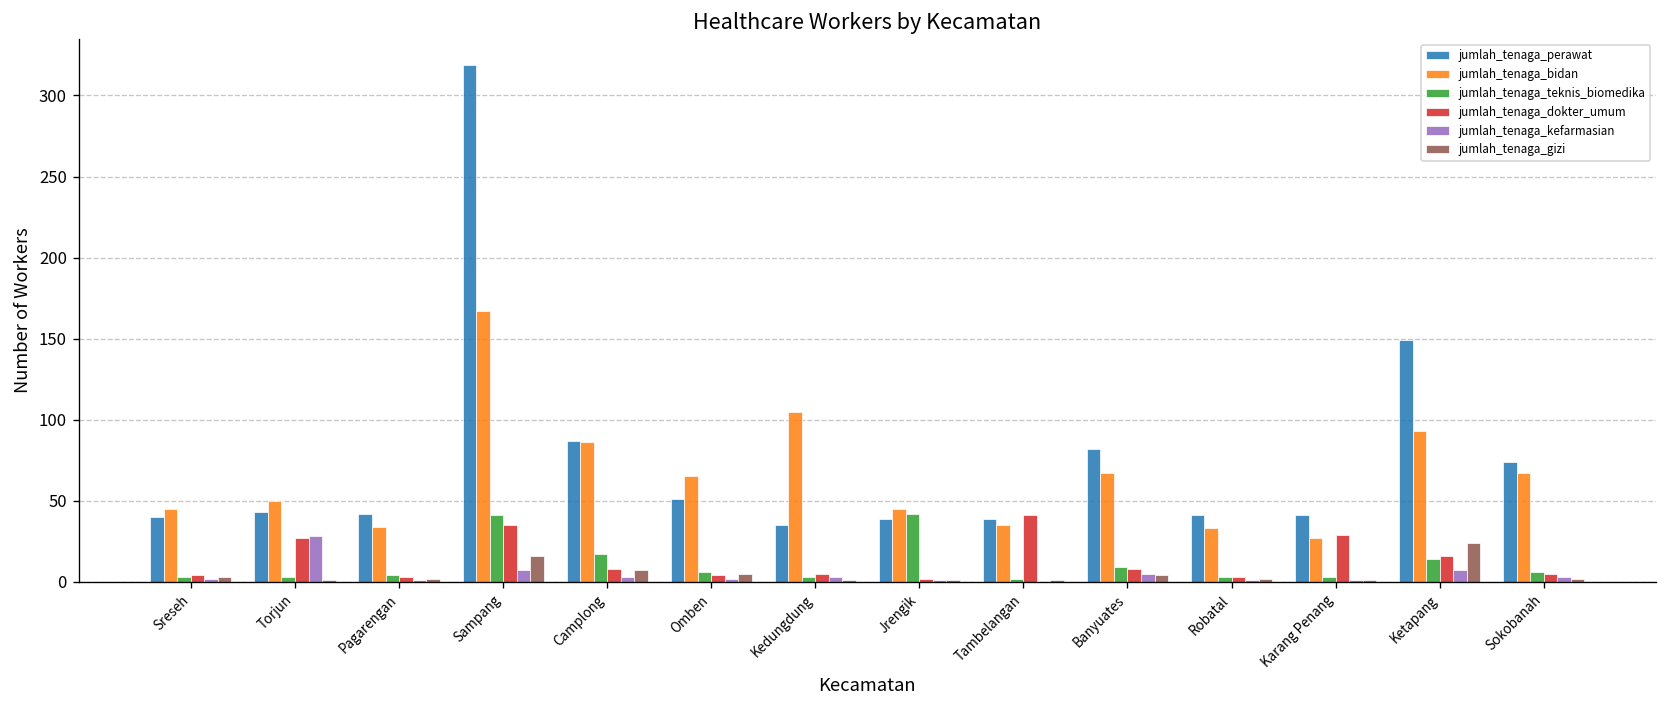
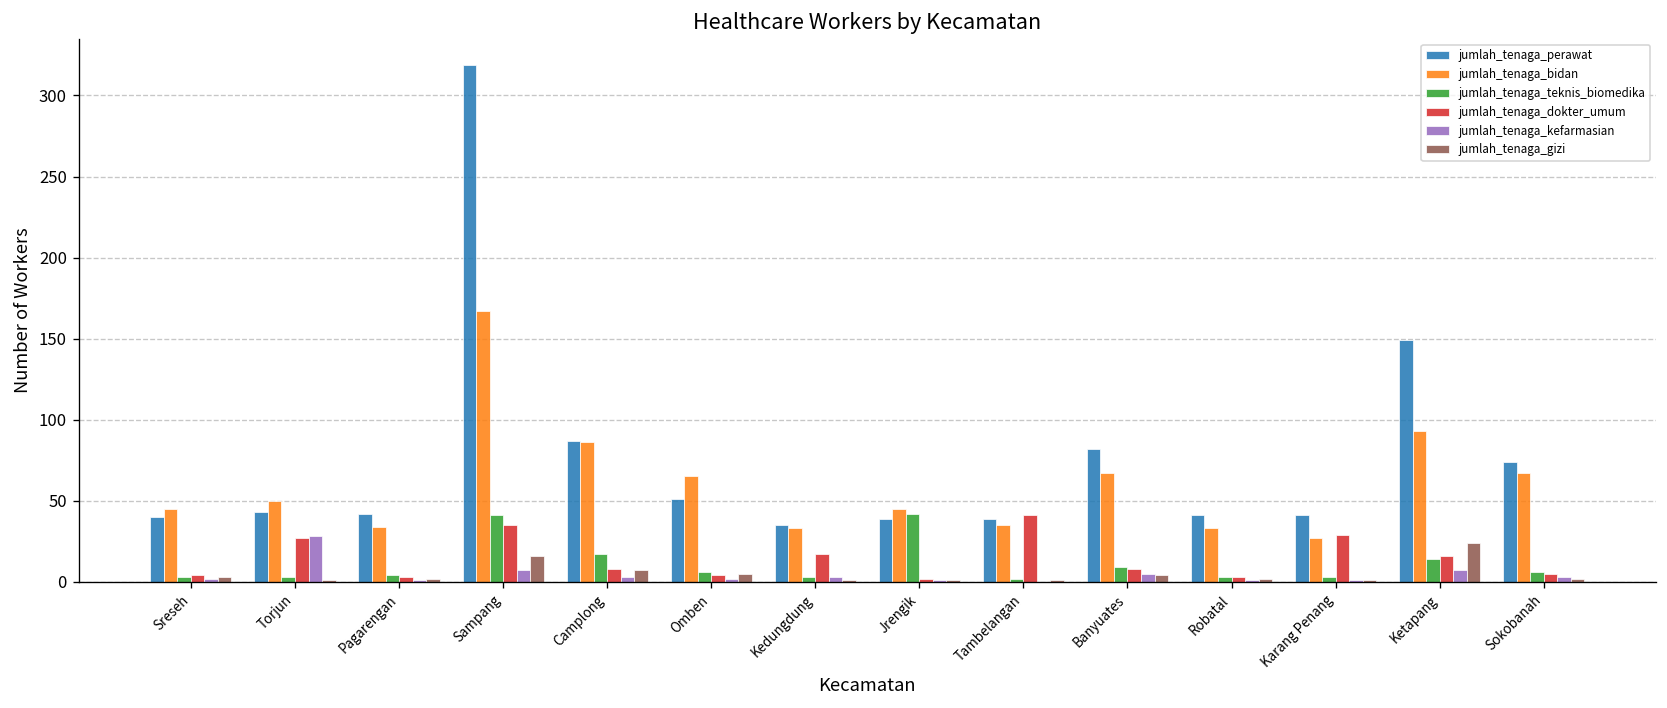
  {
    "jumlah_tenaga_perawat": {
      "Sreseh": 40,
      "Torjun": 43,
      "Pagarengan": 42,
      "Sampang": 319,
      "Camplong": 87,
      "Omben": 51,
      "Kedungdung": 35,
      "Jrengik": 39,
      "Tambelangan": 39,
      "Banyuates": 82,
      "Robatal": 41,
      "Karang Penang": 41,
      "Ketapang": 149,
      "Sokobanah": 74
    },
    "jumlah_tenaga_bidan": {
      "Sreseh": 45,
      "Torjun": 50,
      "Pagarengan": 34,
      "Sampang": 167,
      "Camplong": 86,
      "Omben": 65,
-     "Kedungdung": 105,
+     "Kedungdung": 33,
      "Jrengik": 45,
      "Tambelangan": 35,
      "Banyuates": 67,
      "Robatal": 33,
      "Karang Penang": 27,
      "Ketapang": 93,
      "Sokobanah": 67
    },
    "jumlah_tenaga_teknis_biomedika": {
      "Sreseh": 3,
      "Torjun": 3,
      "Pagarengan": 4,
      "Sampang": 41,
      "Camplong": 17,
      "Omben": 6,
      "Kedungdung": 3,
      "Jrengik": 42,
      "Tambelangan": 2,
      "Banyuates": 9,
      "Robatal": 3,
      "Karang Penang": 3,
      "Ketapang": 14,
      "Sokobanah": 6
    },
    "jumlah_tenaga_dokter_umum": {
      "Sreseh": 4,
      "Torjun": 27,
      "Pagarengan": 3,
      "Sampang": 35,
      "Camplong": 8,
      "Omben": 4,
-     "Kedungdung": 5,
+     "Kedungdung": 17,
      "Jrengik": 2,
      "Tambelangan": 41,
      "Banyuates": 8,
      "Robatal": 3,
      "Karang Penang": 29,
      "Ketapang": 16,
      "Sokobanah": 5
    },
    "jumlah_tenaga_kefarmasian": {
      "Sreseh": 2,
      "Torjun": 28,
      "Sampang": 7,
      "Camplong": 3,
      "Omben": 2,
      "Kedungdung": 3,
      "Tambelangan": 0,
      "Banyuates": 5,
      "Ketapang": 7,
      "Sokobanah": 3
    },
    "jumlah_tenaga_gizi": {
      "Sreseh": 3,
      "Pagarengan": 2,
      "Sampang": 16,
      "Camplong": 7,
      "Omben": 5,
      "Banyuates": 4,
      "Robatal": 2,
      "Ketapang": 24,
      "Sokobanah": 2
    }
  }
